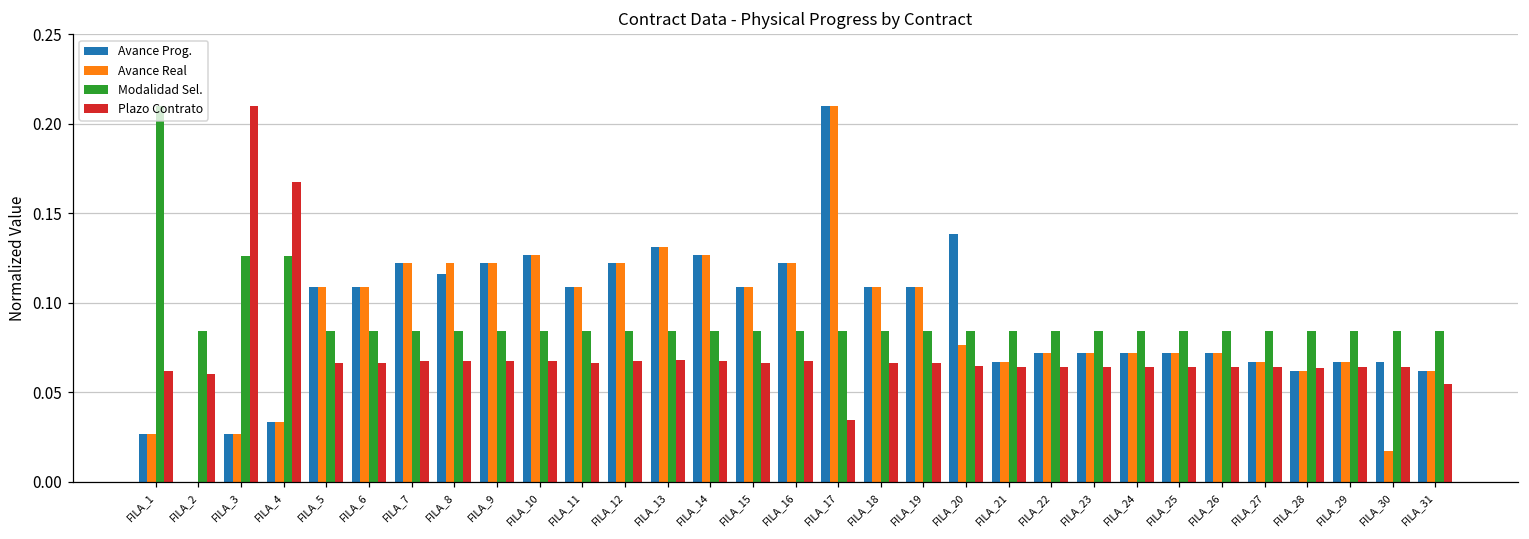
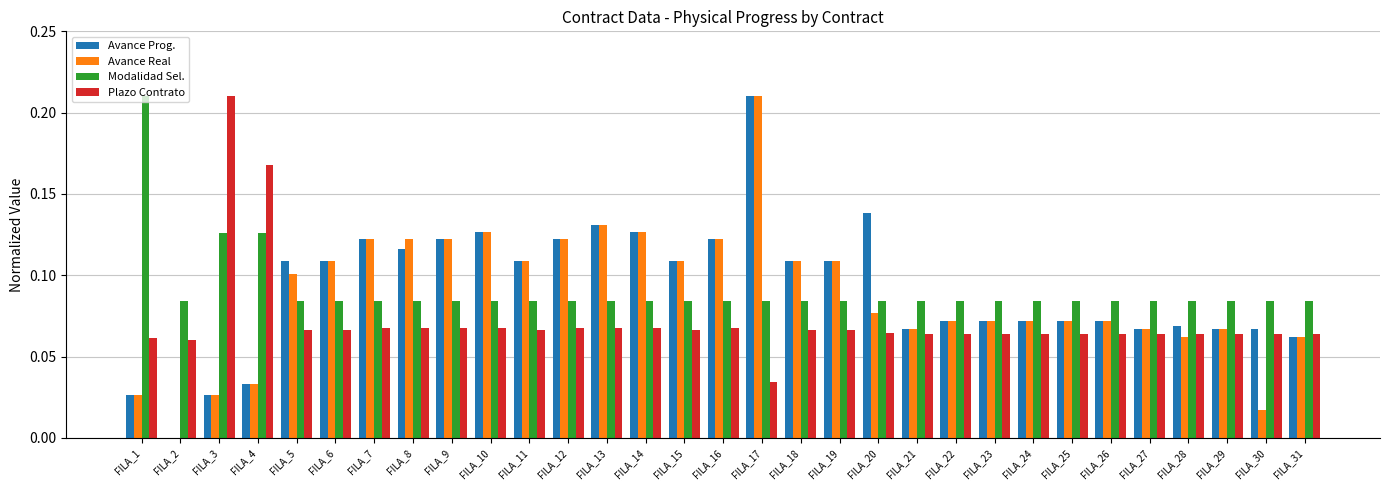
  {
    "Avance Prog.": {
      "FILA_1": 0.027,
      "FILA_2": 0.000,
      "FILA_3": 0.027,
      "FILA_4": 0.033,
      "FILA_5": 0.109,
      "FILA_6": 0.109,
      "FILA_7": 0.122,
      "FILA_8": 0.116,
      "FILA_9": 0.122,
      "FILA_10": 0.127,
      "FILA_11": 0.109,
      "FILA_12": 0.122,
      "FILA_13": 0.131,
      "FILA_14": 0.127,
      "FILA_15": 0.109,
      "FILA_16": 0.122,
      "FILA_17": 0.210,
      "FILA_18": 0.109,
      "FILA_19": 0.109,
      "FILA_20": 0.138,
      "FILA_21": 0.067,
      "FILA_22": 0.072,
      "FILA_23": 0.072,
      "FILA_24": 0.072,
      "FILA_25": 0.072,
      "FILA_26": 0.072,
      "FILA_27": 0.067,
-     "FILA_28": 0.062,
+     "FILA_28": 0.069,
      "FILA_29": 0.067,
      "FILA_30": 0.067,
      "FILA_31": 0.062
    },
    "Avance Real": {
      "FILA_1": 0.027,
      "FILA_2": 0.000,
      "FILA_3": 0.027,
      "FILA_4": 0.033,
-     "FILA_5": 0.109,
+     "FILA_5": 0.101,
      "FILA_6": 0.109,
      "FILA_7": 0.122,
      "FILA_8": 0.122,
      "FILA_9": 0.122,
      "FILA_10": 0.127,
      "FILA_11": 0.109,
      "FILA_12": 0.122,
      "FILA_13": 0.131,
      "FILA_14": 0.127,
      "FILA_15": 0.109,
      "FILA_16": 0.122,
      "FILA_17": 0.210,
      "FILA_18": 0.109,
      "FILA_19": 0.109,
      "FILA_20": 0.077,
      "FILA_21": 0.067,
      "FILA_22": 0.072,
      "FILA_23": 0.072,
      "FILA_24": 0.072,
      "FILA_25": 0.072,
      "FILA_26": 0.072,
      "FILA_27": 0.067,
      "FILA_28": 0.062,
      "FILA_29": 0.067,
      "FILA_30": 0.017,
      "FILA_31": 0.062
    },
    "Modalidad Sel.": {
      "FILA_2": 0.084,
      "FILA_3": 0.126,
      "FILA_4": 0.126,
      "FILA_5": 0.084,
      "FILA_6": 0.084,
      "FILA_7": 0.084,
      "FILA_8": 0.084,
      "FILA_9": 0.084,
      "FILA_10": 0.084,
      "FILA_11": 0.084,
      "FILA_12": 0.084,
      "FILA_13": 0.084,
      "FILA_14": 0.084,
      "FILA_15": 0.084,
      "FILA_16": 0.084,
      "FILA_17": 0.084,
      "FILA_18": 0.084,
      "FILA_19": 0.084,
      "FILA_20": 0.084,
      "FILA_21": 0.084,
      "FILA_22": 0.084,
      "FILA_23": 0.084,
      "FILA_24": 0.084,
      "FILA_25": 0.084,
      "FILA_26": 0.084,
      "FILA_27": 0.084,
      "FILA_28": 0.084,
      "FILA_29": 0.084,
      "FILA_30": 0.084,
      "FILA_31": 0.084
    },
    "Plazo Contrato": {
      "FILA_1": 0.062,
      "FILA_2": 0.060,
      "FILA_3": 0.210,
      "FILA_4": 0.168,
      "FILA_5": 0.066,
      "FILA_6": 0.066,
      "FILA_7": 0.067,
      "FILA_8": 0.067,
      "FILA_9": 0.067,
      "FILA_10": 0.068,
      "FILA_11": 0.066,
      "FILA_12": 0.067,
      "FILA_13": 0.068,
      "FILA_14": 0.068,
      "FILA_15": 0.066,
      "FILA_16": 0.067,
      "FILA_17": 0.034,
      "FILA_18": 0.066,
      "FILA_19": 0.066,
      "FILA_20": 0.064,
      "FILA_21": 0.064,
      "FILA_22": 0.064,
      "FILA_23": 0.064,
      "FILA_24": 0.064,
      "FILA_25": 0.064,
      "FILA_26": 0.064,
      "FILA_27": 0.064,
      "FILA_28": 0.064,
      "FILA_29": 0.064,
      "FILA_30": 0.064,
-     "FILA_31": 0.055
+     "FILA_31": 0.064
    }
  }
